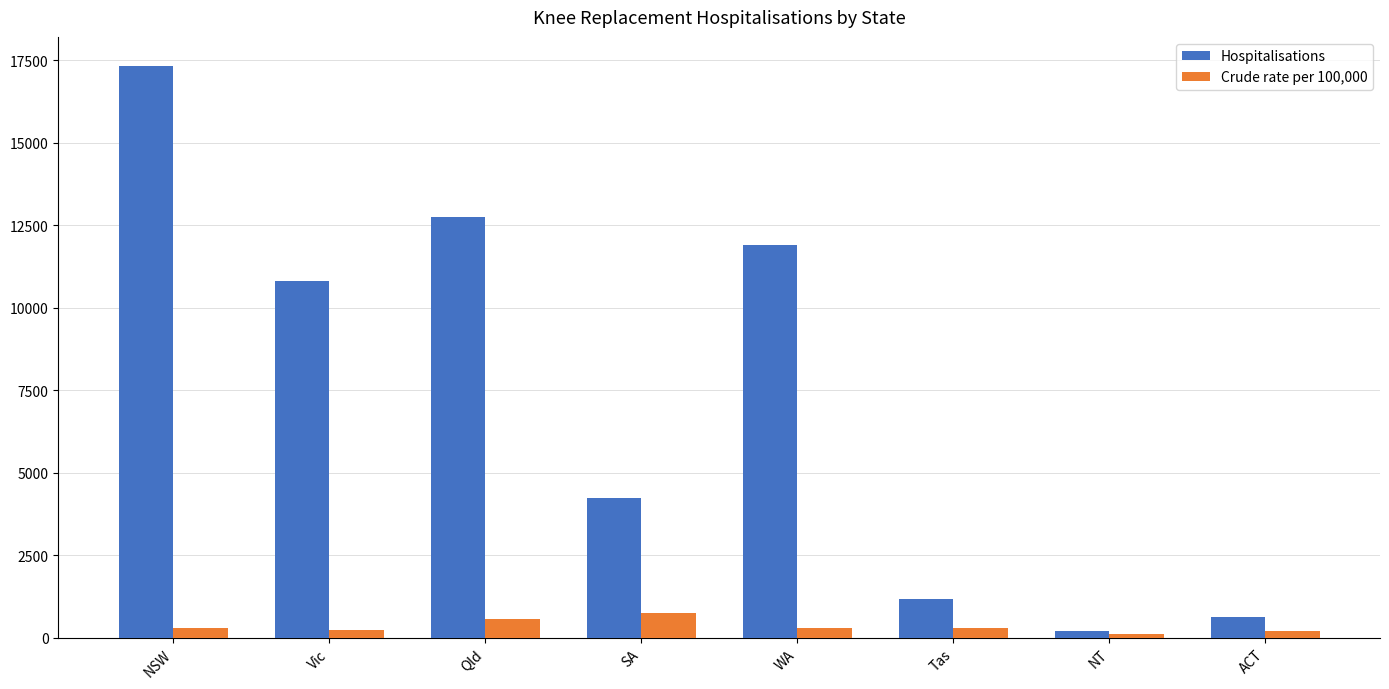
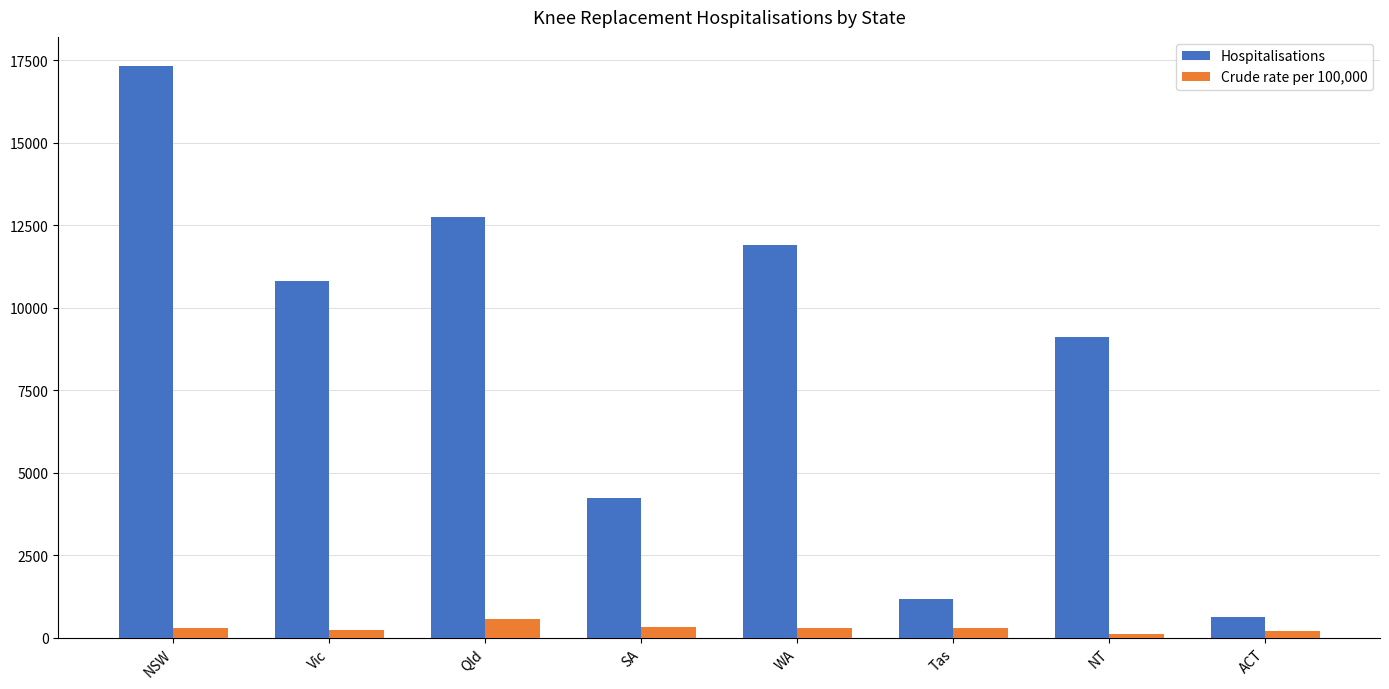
  {
    "Hospitalisations": {
      "NSW": 17300,
      "Vic": 10800,
      "Qld": 12800,
      "SA": 4200,
      "WA": 11900,
      "Tas": 1200,
-     "NT": 200,
+     "NT": 9100,
      "ACT": 600
    },
    "Crude rate per 100,000": {
      "NSW": 300,
      "Vic": 200,
      "Qld": 600,
-     "SA": 700,
+     "SA": 300,
      "WA": 300,
      "Tas": 300,
      "NT": 100,
      "ACT": 200
    }
  }
